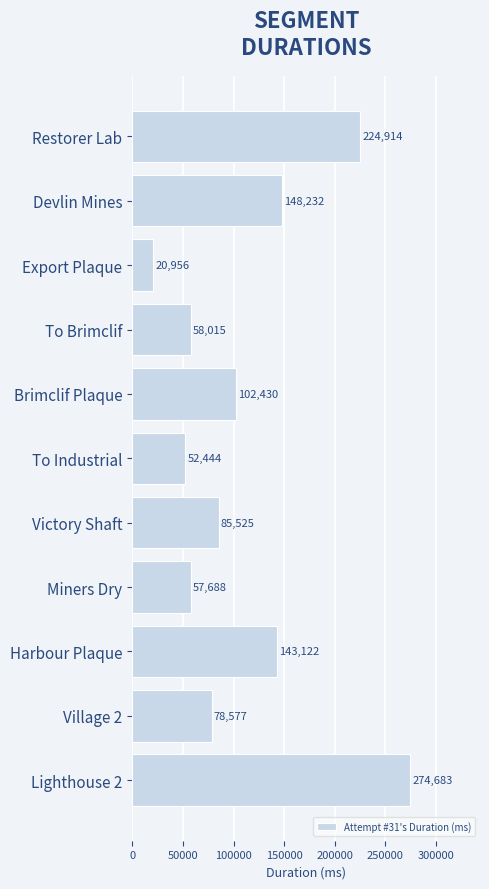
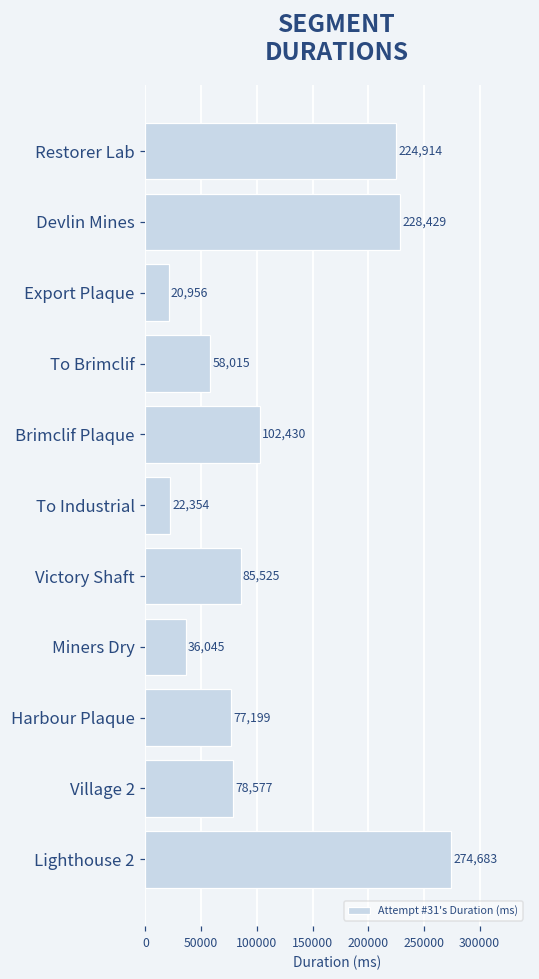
  {
    "Restorer Lab": "224,914",
-   "Devlin Mines": "148,232",
+   "Devlin Mines": "228,429",
    "Export Plaque": "20,956",
    "To Brimclif": "58,015",
    "Brimclif Plaque": "102,430",
-   "To Industrial": "52,444",
+   "To Industrial": "22,354",
    "Victory Shaft": "85,525",
-   "Miners Dry": "57,688",
-   "Harbour Plaque": "143,122",
+   "Miners Dry": "36,045",
+   "Harbour Plaque": "77,199",
    "Village 2": "78,577",
    "Lighthouse 2": "274,683"
  }
